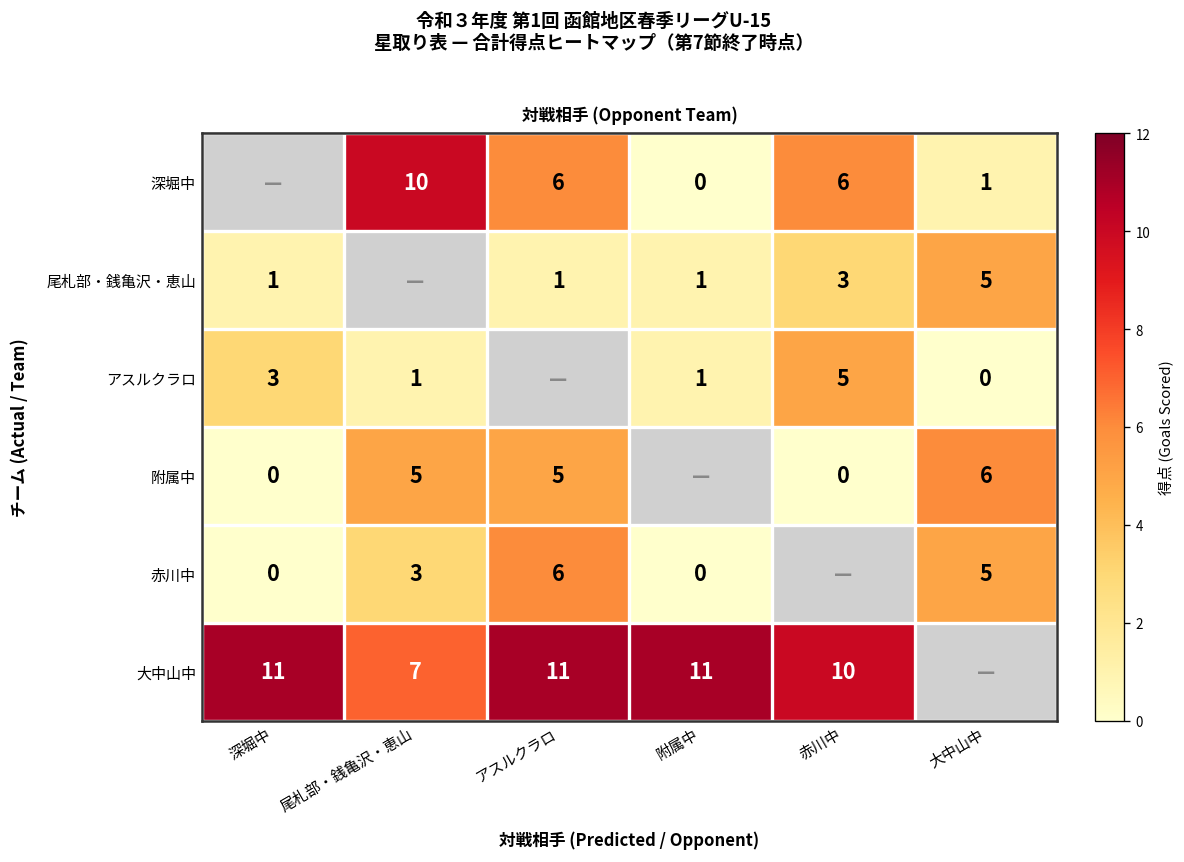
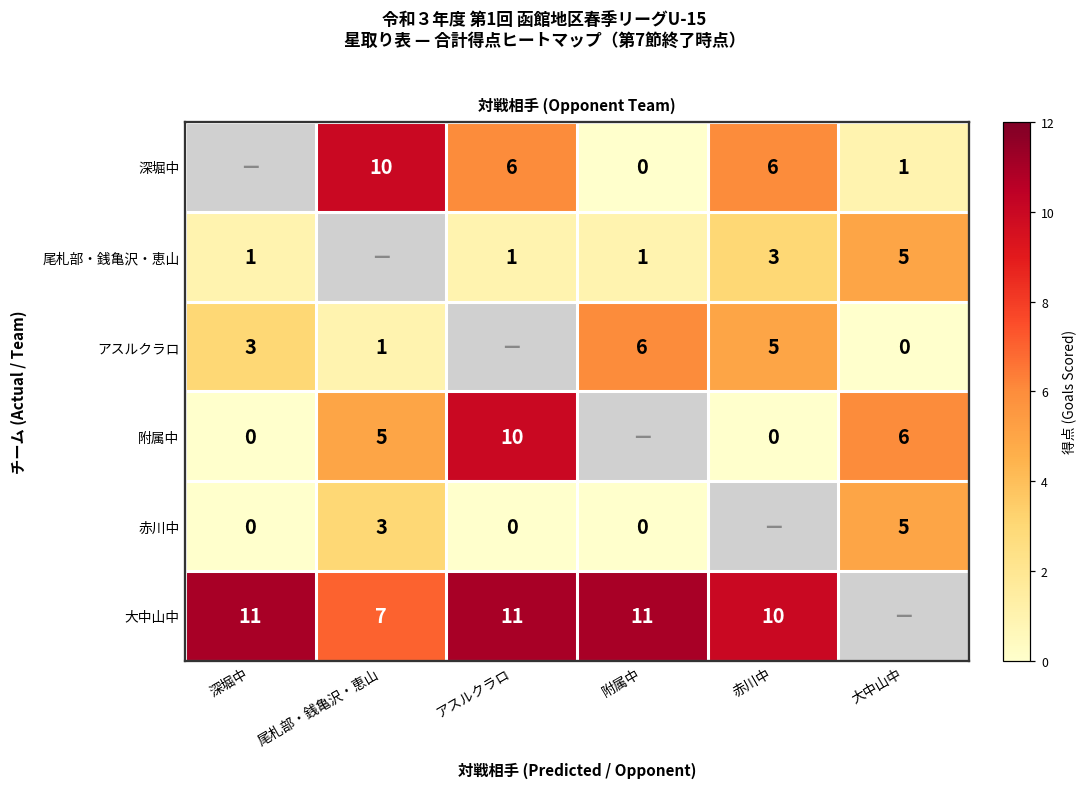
  {
    "深堀中": {
      "尾札部・銭亀沢・恵山": 10,
      "アスルクラロ": 6,
      "附属中": 0,
      "赤川中": 6,
      "大中山中": 1
    },
    "尾札部・銭亀沢・恵山": {
      "深堀中": 1,
      "アスルクラロ": 1,
      "附属中": 1,
      "赤川中": 3,
      "大中山中": 5
    },
    "アスルクラロ": {
      "深堀中": 3,
      "尾札部・銭亀沢・恵山": 1,
-     "附属中": 1,
+     "附属中": 6,
      "赤川中": 5,
      "大中山中": 0
    },
    "附属中": {
      "深堀中": 0,
      "尾札部・銭亀沢・恵山": 5,
-     "アスルクラロ": 5,
+     "アスルクラロ": 10,
      "赤川中": 0,
      "大中山中": 6
    },
    "赤川中": {
      "深堀中": 0,
      "尾札部・銭亀沢・恵山": 3,
-     "アスルクラロ": 6,
+     "アスルクラロ": 0,
      "附属中": 0,
      "大中山中": 5
    },
    "大中山中": {
      "深堀中": 11,
      "尾札部・銭亀沢・恵山": 7,
      "アスルクラロ": 11,
      "附属中": 11,
      "赤川中": 10
    }
  }
